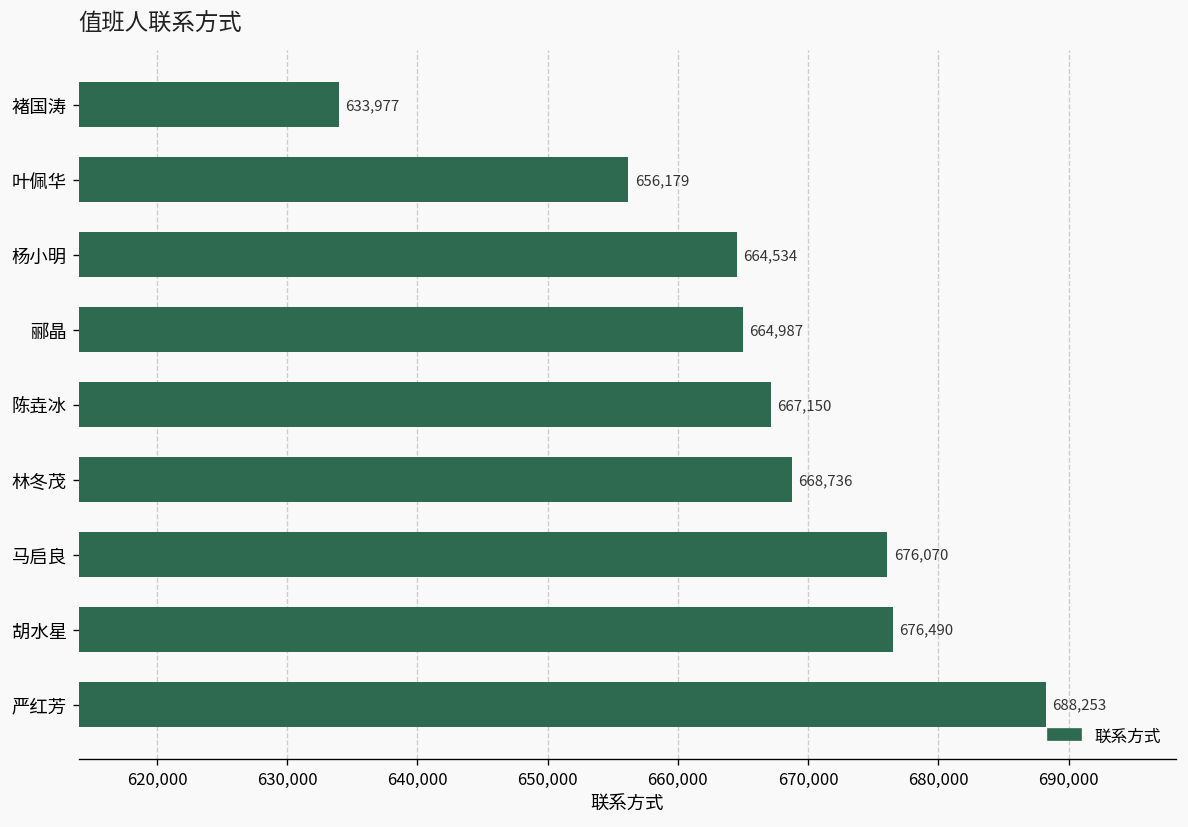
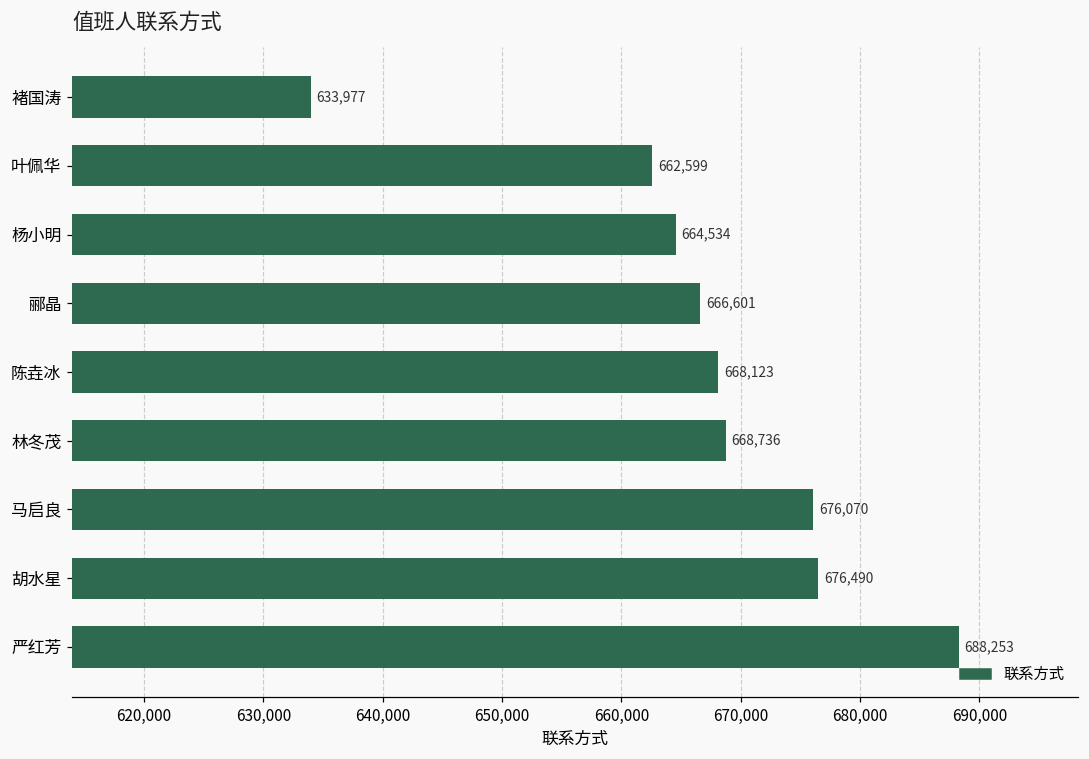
  {
    "褚国涛": "633,977",
-   "叶佩华": "656,179",
+   "叶佩华": "662,599",
    "杨小明": "664,534",
-   "郦晶": "664,987",
-   "陈垚冰": "667,150",
+   "郦晶": "666,601",
+   "陈垚冰": "668,123",
    "林冬茂": "668,736",
    "马启良": "676,070",
    "胡水星": "676,490",
    "严红芳": "688,253"
  }
